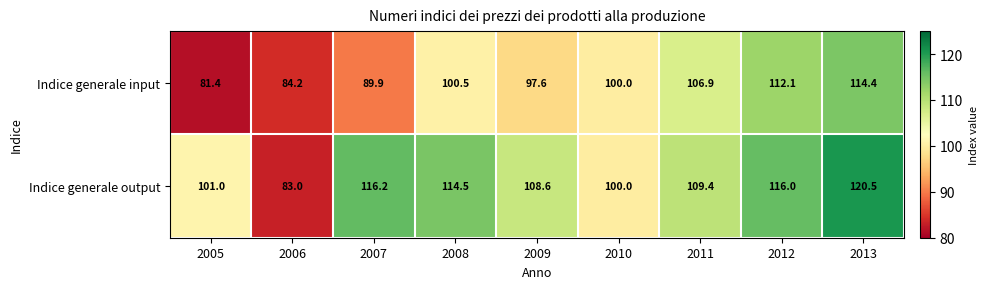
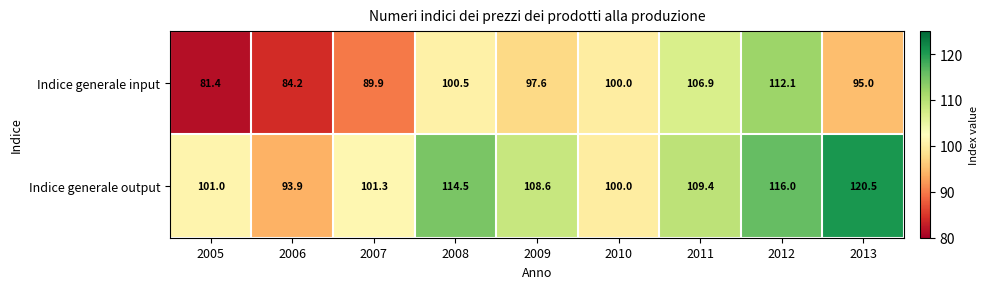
  {
    "Indice generale input": {
      "2005": 81.4,
      "2006": 84.2,
      "2007": 89.9,
      "2008": 100.5,
      "2009": 97.6,
      "2010": 100.0,
      "2011": 106.9,
      "2012": 112.1,
-     "2013": 114.4
+     "2013": 95.0
    },
    "Indice generale output": {
      "2005": 101.0,
-     "2006": 83.0,
-     "2007": 116.2,
+     "2006": 93.9,
+     "2007": 101.3,
      "2008": 114.5,
      "2009": 108.6,
      "2010": 100.0,
      "2011": 109.4,
      "2012": 116.0,
      "2013": 120.5
    }
  }
